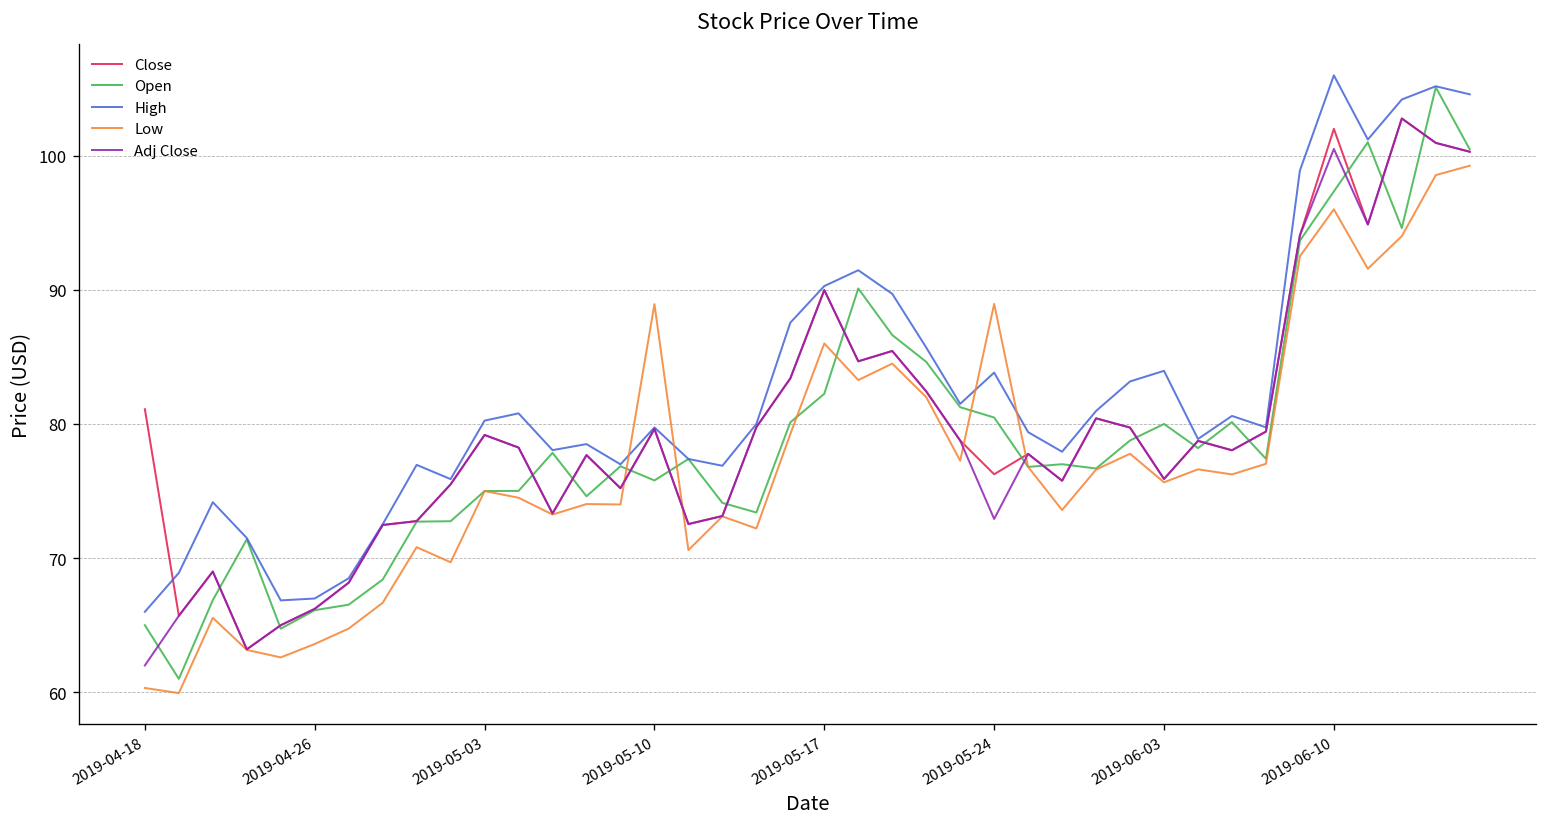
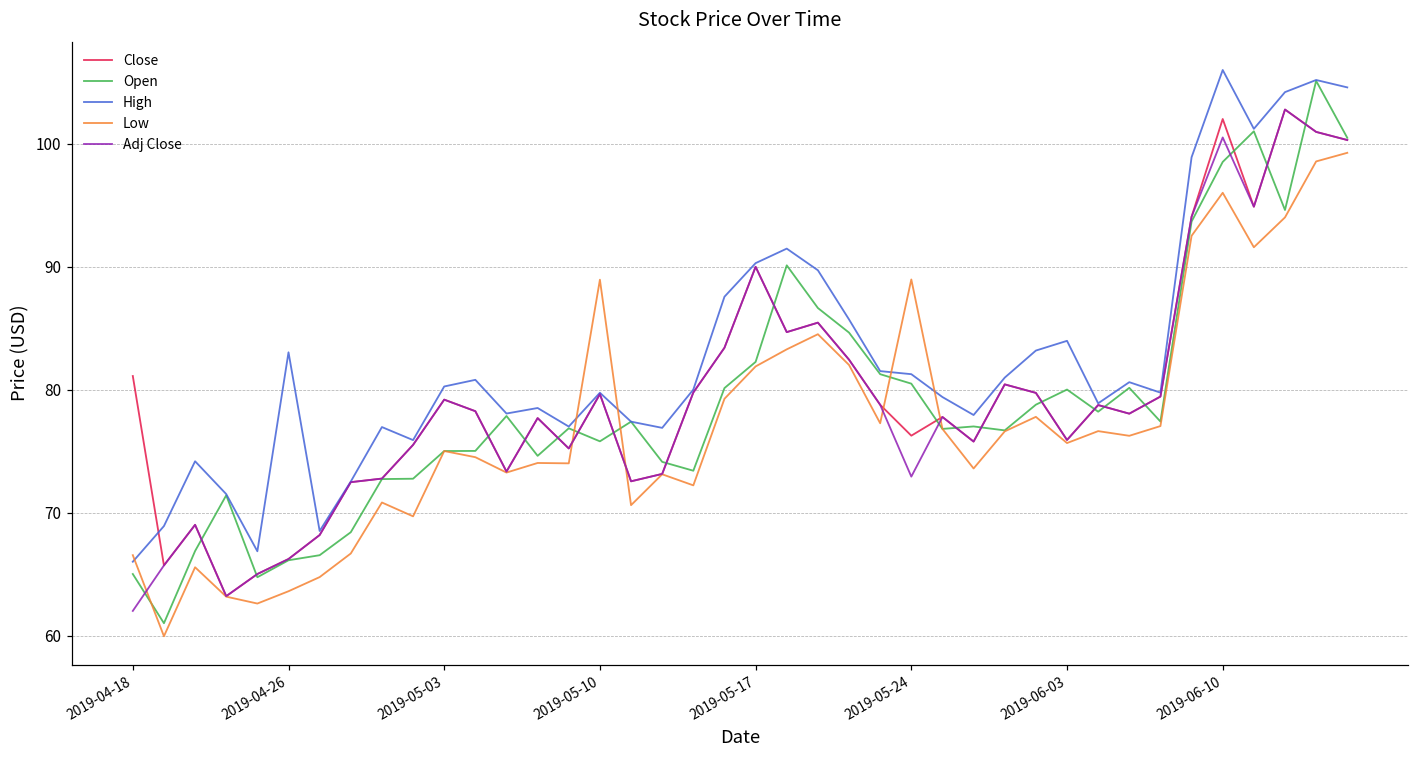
  {
    "Close": {
      "2019-04-18": 81.1,
      "2019-05-24": 76.3,
      "2019-06-10": 102.0
    },
    "Open": {
      "2019-04-18": 65.0,
      "2019-05-10": 75.8,
      "2019-05-17": 82.3,
      "2019-05-24": 80.5,
      "2019-06-03": 80.0,
-     "2019-06-10": 97.3
+     "2019-06-10": 98.5
    },
    "High": {
      "2019-04-18": 66.0,
-     "2019-04-26": 67.0,
+     "2019-04-26": 83.0,
      "2019-05-03": 80.3,
      "2019-05-17": 90.3,
-     "2019-05-24": 83.8,
+     "2019-05-24": 81.3,
      "2019-06-03": 84.0,
      "2019-06-10": 106.0
    },
    "Low": {
-     "2019-04-18": 60.3,
+     "2019-04-18": 66.5,
      "2019-04-26": 63.6,
      "2019-05-10": 88.9,
-     "2019-05-17": 86.0,
+     "2019-05-17": 81.9,
      "2019-05-24": 89.0,
      "2019-06-03": 75.7,
      "2019-06-10": 96.0
    },
    "Adj Close": {
      "2019-04-18": 62.0,
      "2019-05-24": 72.9,
      "2019-06-10": 100.5
    }
  }
